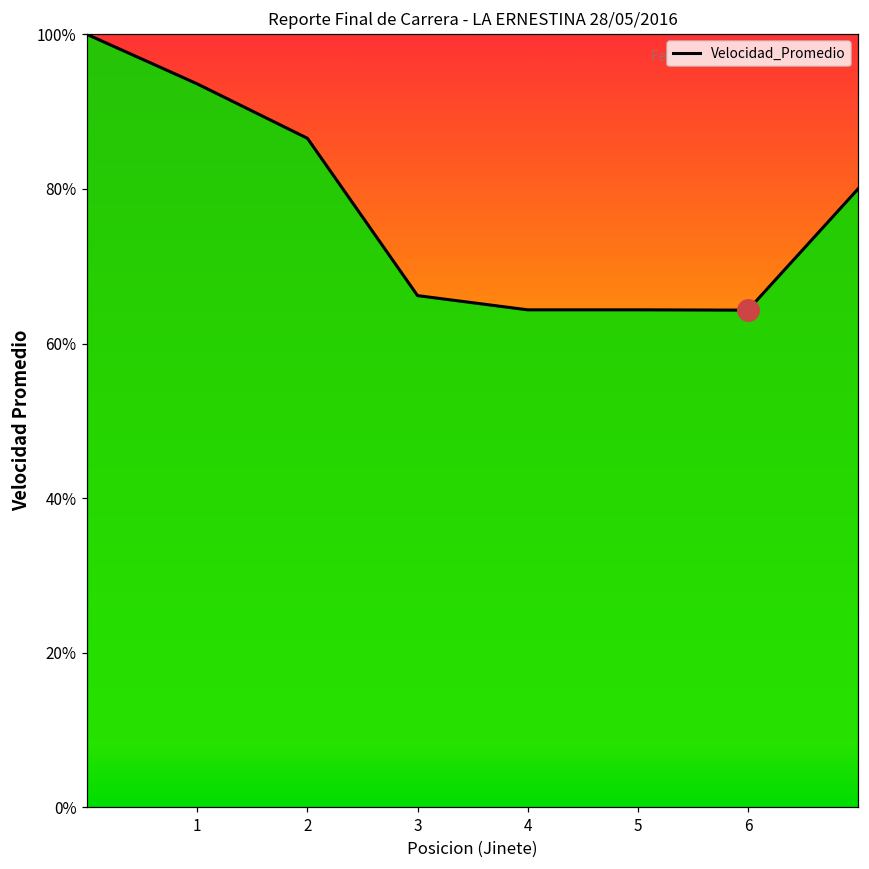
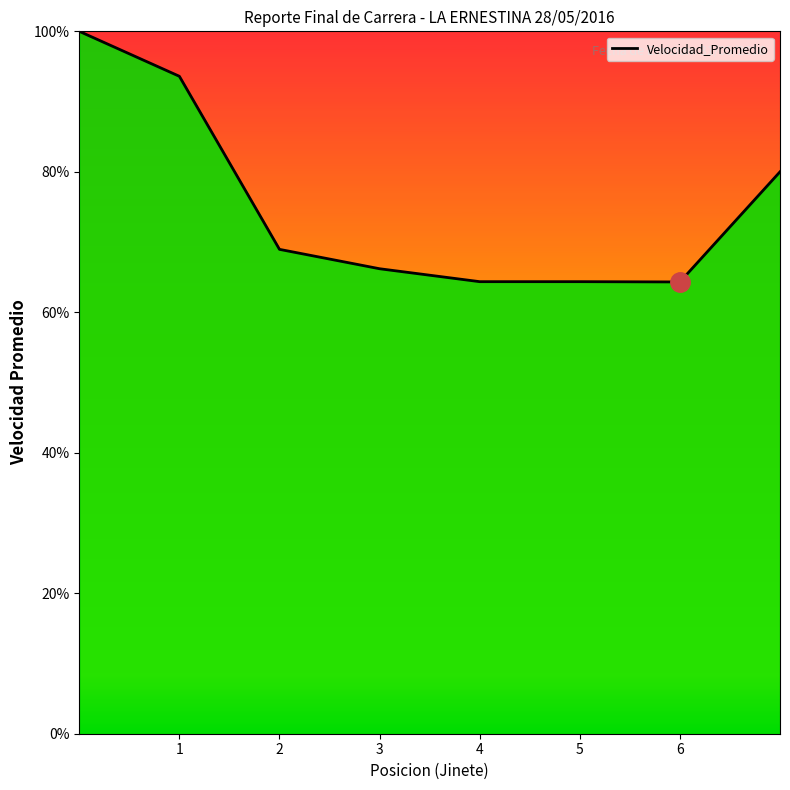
  {
    "Velocidad_Promedio": {
      "1": "94%",
-     "2": "87%",
+     "2": "69%",
      "3": "66%",
      "4": "64%",
      "5": "64%"
    }
  }
